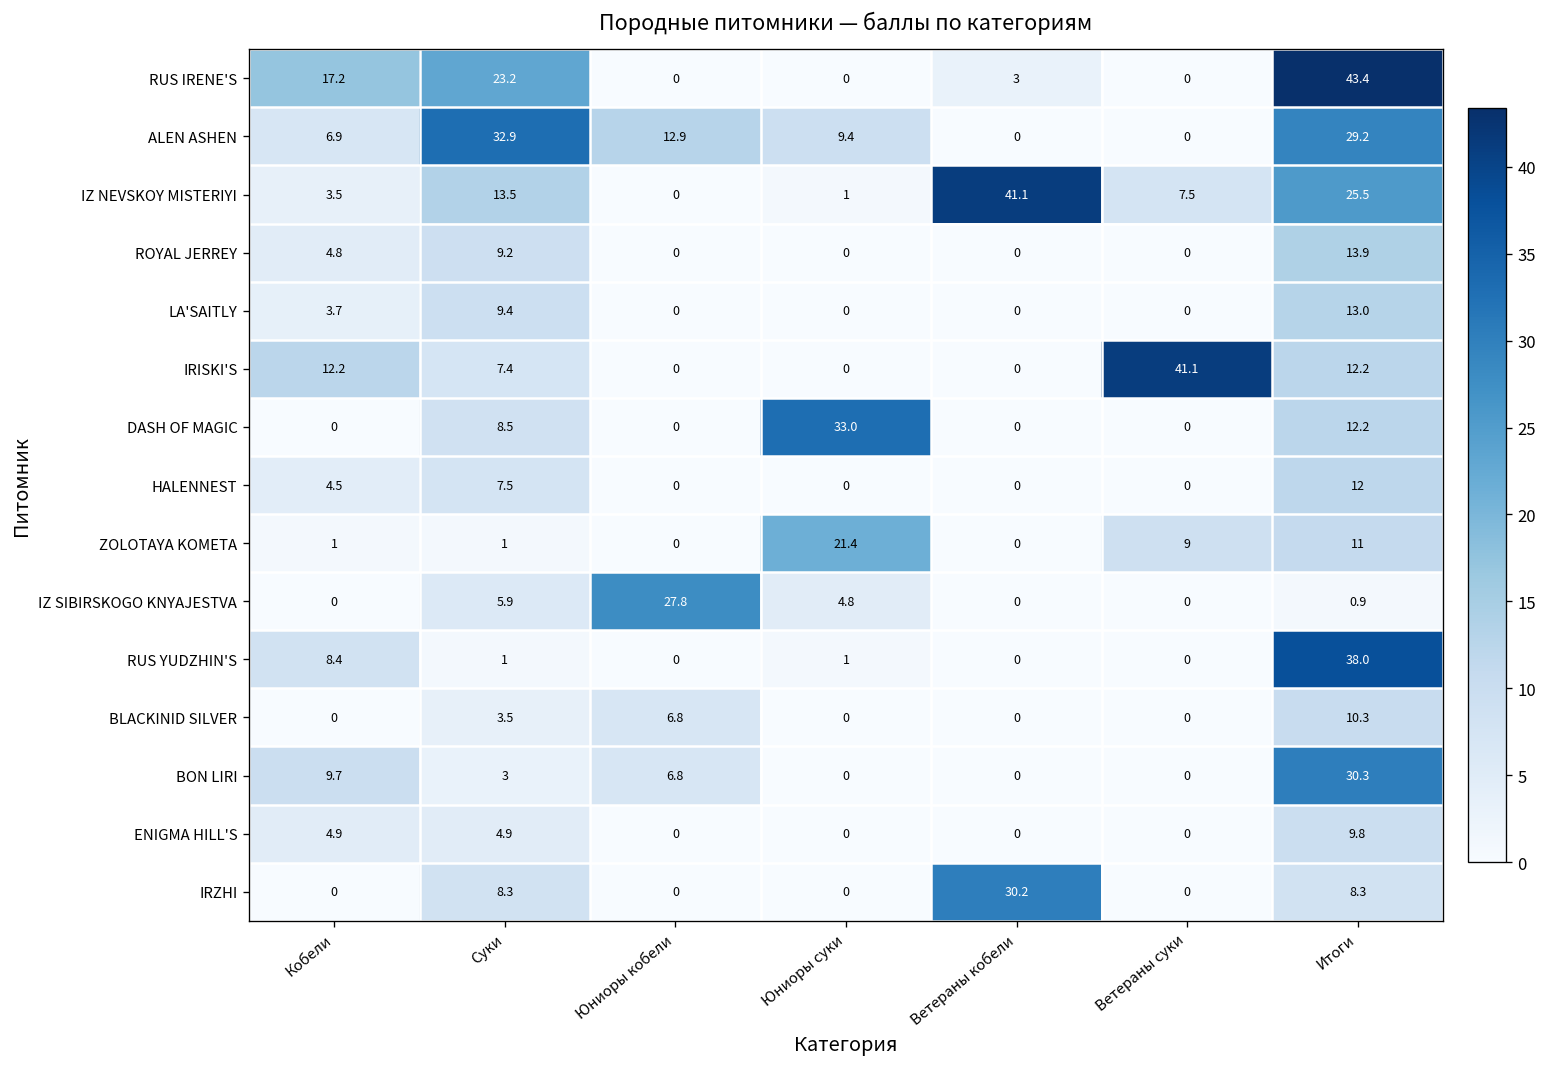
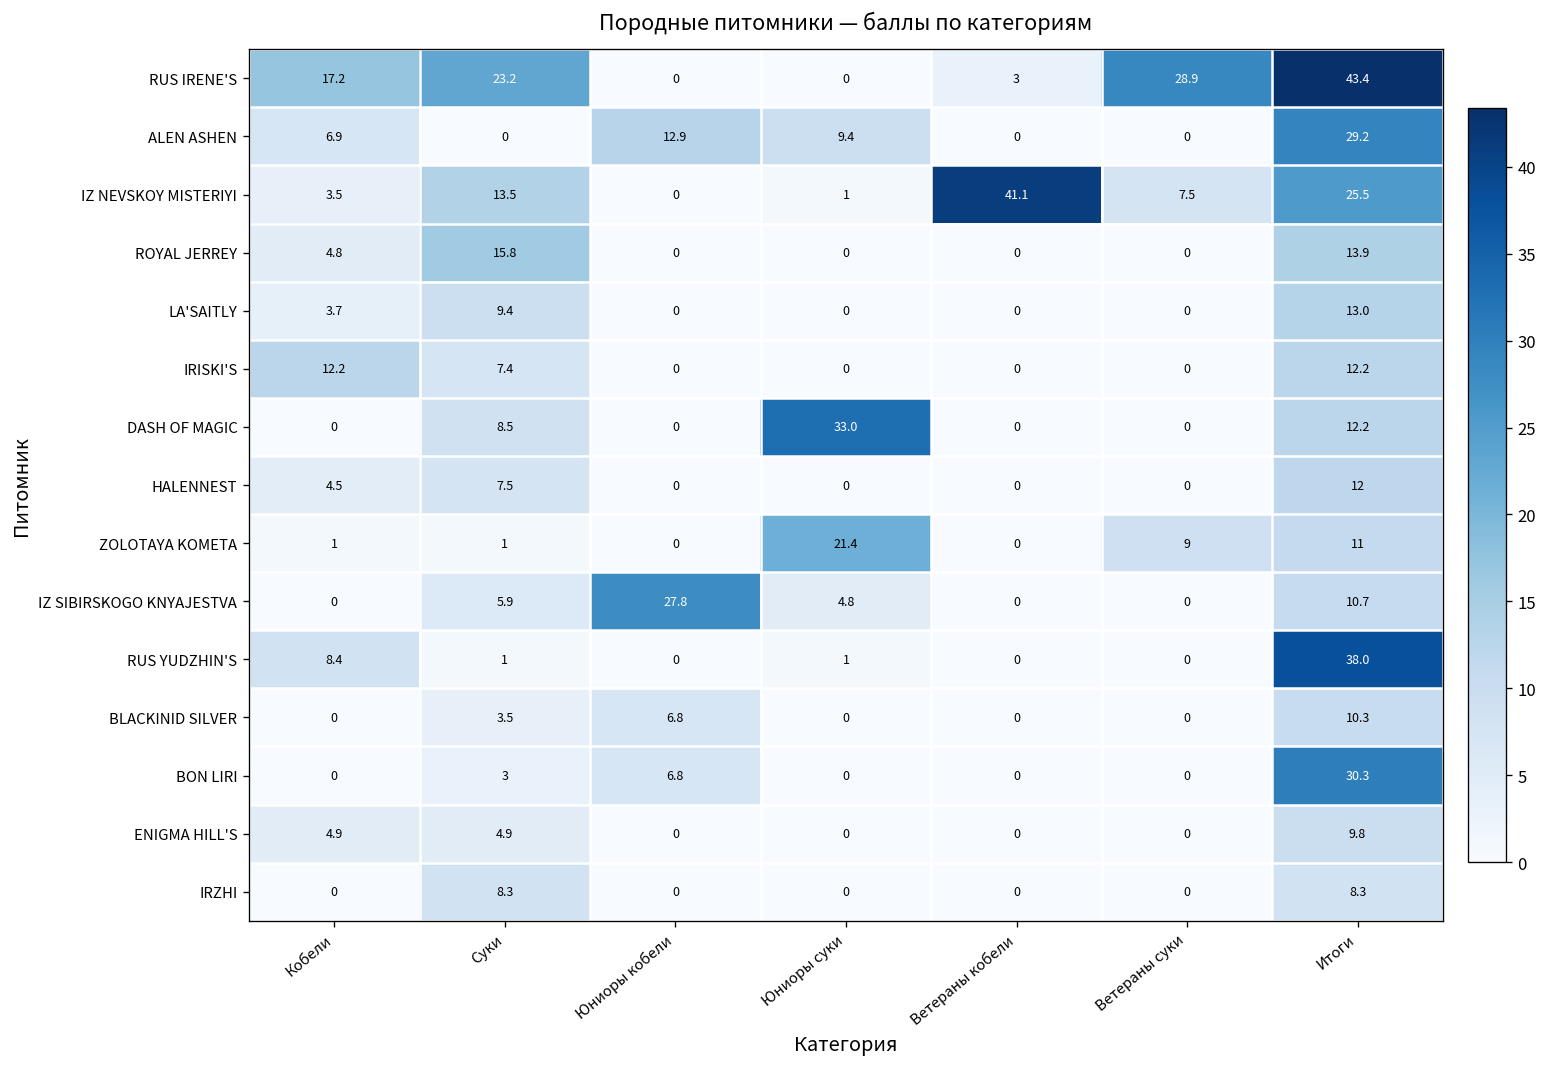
  {
    "RUS IRENE'S": {
      "Кобели": 17.2,
      "Суки": 23.2,
      "Юниоры кобели": 0,
      "Юниоры суки": 0,
      "Ветераны кобели": 3,
-     "Ветераны суки": 0,
+     "Ветераны суки": 28.9,
      "Итоги": 43.4
    },
    "ALEN ASHEN": {
      "Кобели": 6.9,
-     "Суки": 32.9,
+     "Суки": 0,
      "Юниоры кобели": 12.9,
      "Юниоры суки": 9.4,
      "Ветераны кобели": 0,
      "Ветераны суки": 0,
      "Итоги": 29.2
    },
    "IZ NEVSKOY MISTERIYI": {
      "Кобели": 3.5,
      "Суки": 13.5,
      "Юниоры кобели": 0,
      "Юниоры суки": 1,
      "Ветераны кобели": 41.1,
      "Ветераны суки": 7.5,
      "Итоги": 25.5
    },
    "ROYAL JERREY": {
      "Кобели": 4.8,
-     "Суки": 9.2,
+     "Суки": 15.8,
      "Юниоры кобели": 0,
      "Юниоры суки": 0,
      "Ветераны кобели": 0,
      "Ветераны суки": 0,
      "Итоги": 13.9
    },
    "LA'SAITLY": {
      "Кобели": 3.7,
      "Суки": 9.4,
      "Юниоры кобели": 0,
      "Юниоры суки": 0,
      "Ветераны кобели": 0,
      "Ветераны суки": 0,
      "Итоги": 13.0
    },
    "IRISKI'S": {
      "Кобели": 12.2,
      "Суки": 7.4,
      "Юниоры кобели": 0,
      "Юниоры суки": 0,
      "Ветераны кобели": 0,
-     "Ветераны суки": 41.1,
+     "Ветераны суки": 0,
      "Итоги": 12.2
    },
    "DASH OF MAGIC": {
      "Кобели": 0,
      "Суки": 8.5,
      "Юниоры кобели": 0,
      "Юниоры суки": 33.0,
      "Ветераны кобели": 0,
      "Ветераны суки": 0,
      "Итоги": 12.2
    },
    "HALENNEST": {
      "Кобели": 4.5,
      "Суки": 7.5,
      "Юниоры кобели": 0,
      "Юниоры суки": 0,
      "Ветераны кобели": 0,
      "Ветераны суки": 0,
      "Итоги": 12
    },
    "ZOLOTAYA KOMETA": {
      "Кобели": 1,
      "Суки": 1,
      "Юниоры кобели": 0,
      "Юниоры суки": 21.4,
      "Ветераны кобели": 0,
      "Ветераны суки": 9,
      "Итоги": 11
    },
    "IZ SIBIRSKOGO KNYAJESTVA": {
      "Кобели": 0,
      "Суки": 5.9,
      "Юниоры кобели": 27.8,
      "Юниоры суки": 4.8,
      "Ветераны кобели": 0,
      "Ветераны суки": 0,
-     "Итоги": 0.9
+     "Итоги": 10.7
    },
    "RUS YUDZHIN'S": {
      "Кобели": 8.4,
      "Суки": 1,
      "Юниоры кобели": 0,
      "Юниоры суки": 1,
      "Ветераны кобели": 0,
      "Ветераны суки": 0,
      "Итоги": 38.0
    },
    "BLACKINID SILVER": {
      "Кобели": 0,
      "Суки": 3.5,
      "Юниоры кобели": 6.8,
      "Юниоры суки": 0,
      "Ветераны кобели": 0,
      "Ветераны суки": 0,
      "Итоги": 10.3
    },
    "BON LIRI": {
-     "Кобели": 9.7,
+     "Кобели": 0,
      "Суки": 3,
      "Юниоры кобели": 6.8,
      "Юниоры суки": 0,
      "Ветераны кобели": 0,
      "Ветераны суки": 0,
      "Итоги": 30.3
    },
    "ENIGMA HILL'S": {
      "Кобели": 4.9,
      "Суки": 4.9,
      "Юниоры кобели": 0,
      "Юниоры суки": 0,
      "Ветераны кобели": 0,
      "Ветераны суки": 0,
      "Итоги": 9.8
    },
    "IRZHI": {
      "Кобели": 0,
      "Суки": 8.3,
      "Юниоры кобели": 0,
      "Юниоры суки": 0,
-     "Ветераны кобели": 30.2,
+     "Ветераны кобели": 0,
      "Ветераны суки": 0,
      "Итоги": 8.3
    }
  }
